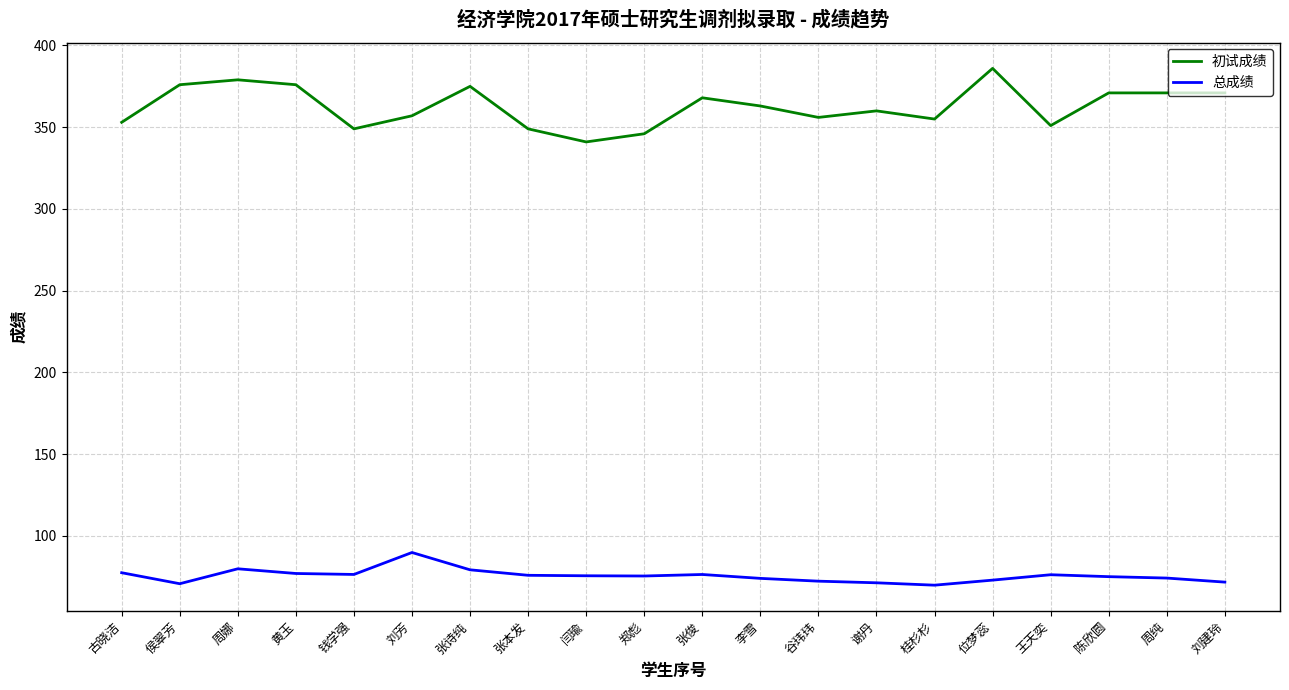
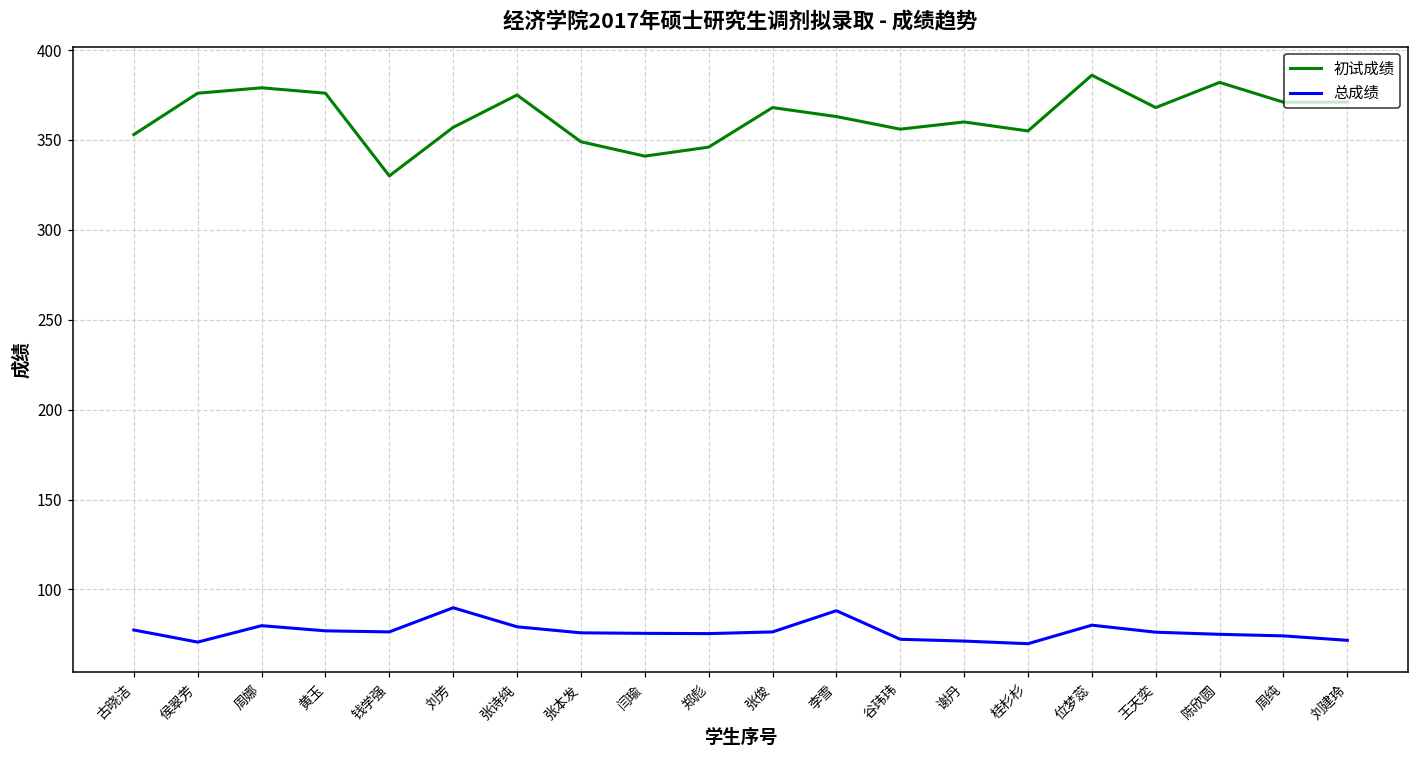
  {
    "初试成绩": {
      "古晓洁": 353,
      "侯翠芳": 376,
      "周娜": 379,
      "黄玉": 376,
-     "钱学强": 349,
+     "钱学强": 330,
      "刘芳": 357,
      "张诗纯": 375,
      "张本发": 349,
      "闫瑜": 341,
      "郑彪": 346,
      "张俊": 368,
      "李雪": 363,
      "谷玮玮": 356,
      "谢丹": 360,
      "桂杉杉": 355,
      "位梦蕊": 386,
-     "王天奕": 351,
-     "陈欣圆": 371,
+     "王天奕": 368,
+     "陈欣圆": 382,
      "周纯": 371
    },
    "总成绩": {
      "古晓洁": 77,
      "侯翠芳": 71,
      "周娜": 80,
      "黄玉": 77,
      "钱学强": 76,
      "刘芳": 90,
      "张诗纯": 79,
      "张本发": 76,
      "闫瑜": 76,
      "郑彪": 75,
      "张俊": 76,
-     "李雪": 74,
+     "李雪": 88,
      "谷玮玮": 72,
      "谢丹": 71,
      "桂杉杉": 70,
-     "位梦蕊": 73,
+     "位梦蕊": 80,
      "王天奕": 76,
      "陈欣圆": 75,
      "周纯": 74,
      "刘建玲": 72
    }
  }
